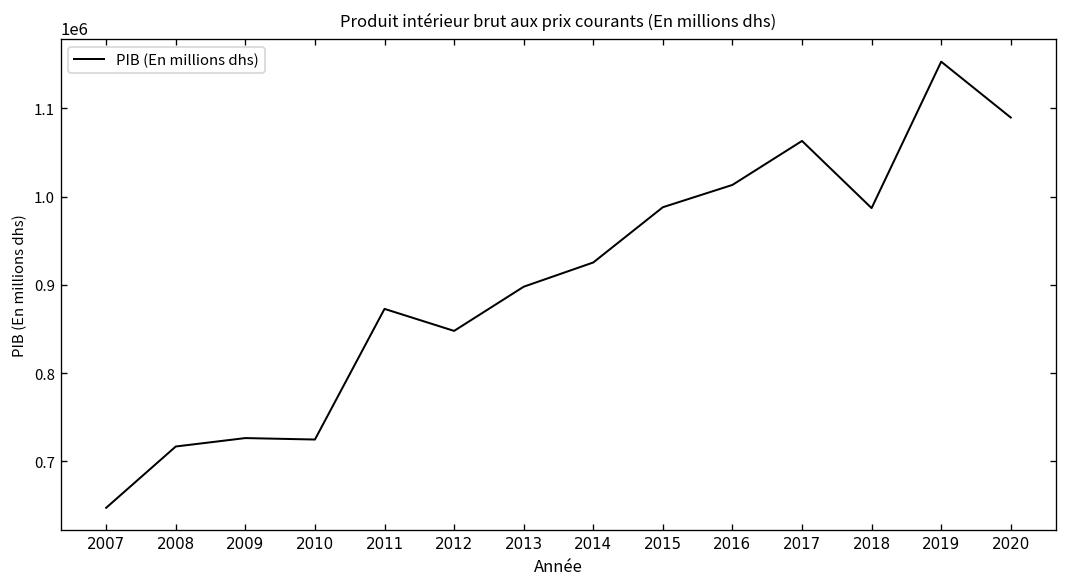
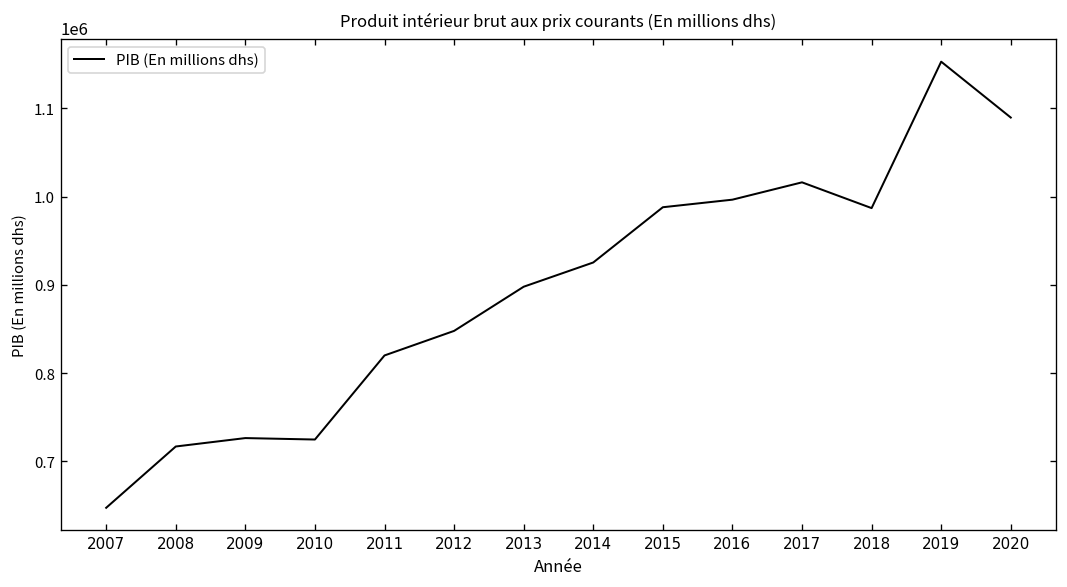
  {
    "2007": 650000,
    "2008": 720000,
    "2009": 730000,
    "2010": 720000,
-   "2011": 870000,
+   "2011": 820000,
    "2012": 850000,
    "2013": 900000,
    "2014": 930000,
    "2015": 990000,
-   "2016": 1010000,
-   "2017": 1060000,
+   "2016": 1000000,
+   "2017": 1020000,
    "2018": 990000,
    "2019": 1150000,
    "2020": 1090000
  }
